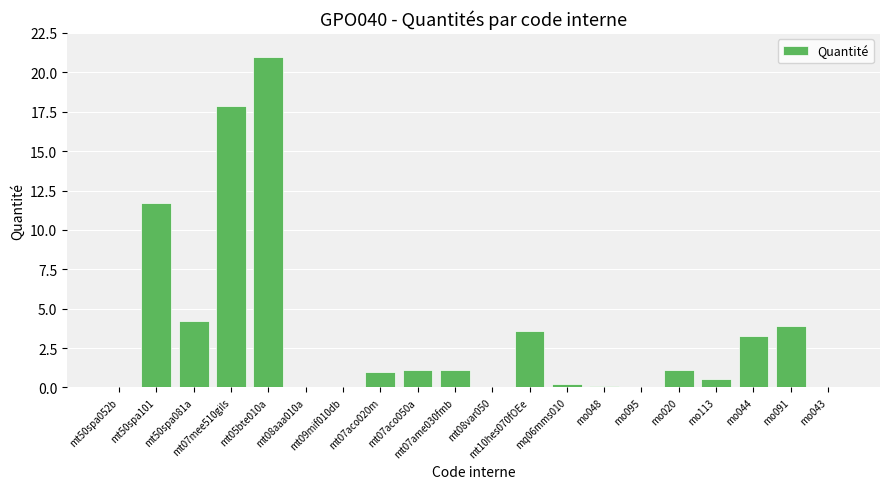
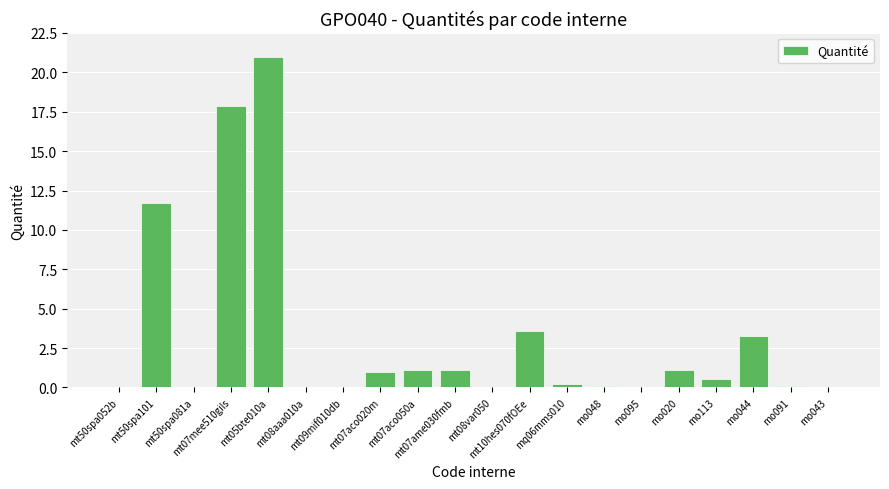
  {
    "mt50spa101": 11.7,
-   "mt50spa081a": 4.2,
+   "mt50spa081a": 0.0,
    "mt07mee510gils": 17.9,
    "mt05bte010a": 21.0,
    "mt07aco020m": 1.0,
    "mt07aco050a": 1.1,
    "mt07ame030fmb": 1.1,
    "mt10hes070fOEe": 3.6,
    "mq06mms010": 0.2,
    "mo020": 1.1,
    "mo113": 0.6,
    "mo044": 3.3,
-   "mo091": 3.9
+   "mo091": 0.1
  }
